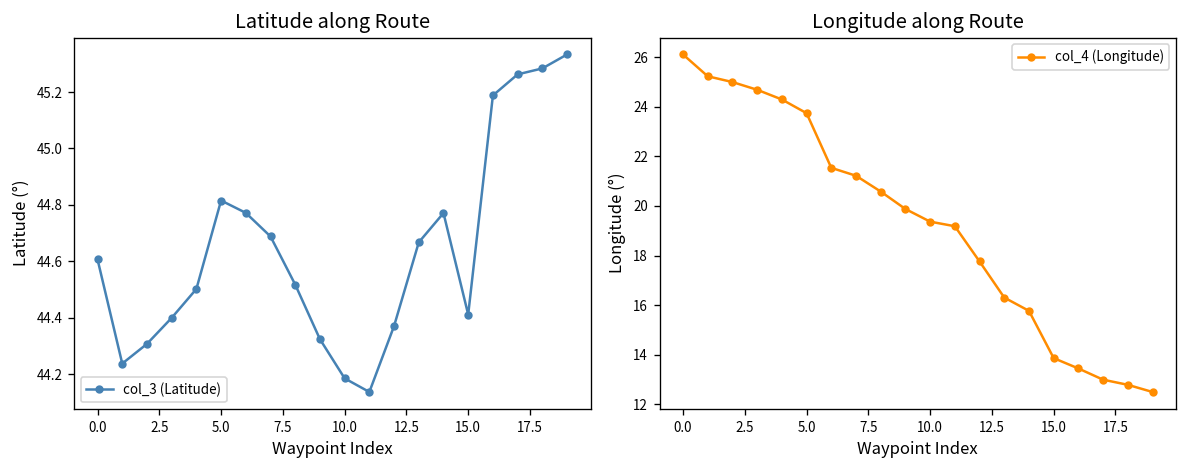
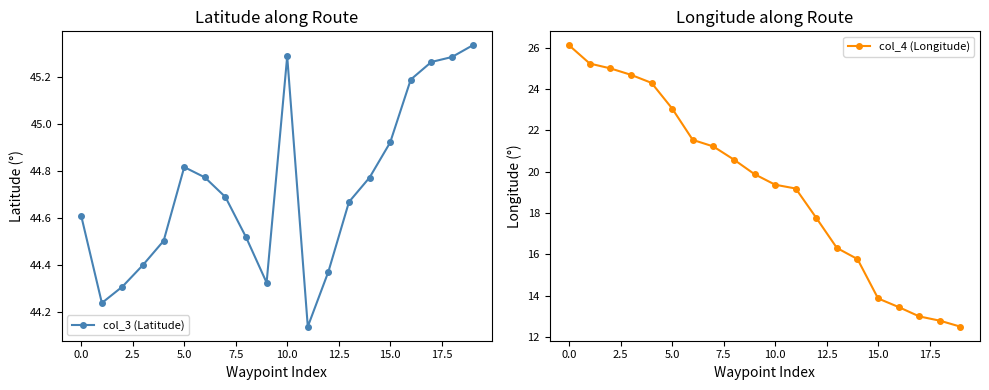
  {
    "Latitude along Route": {
      "0.0": 44.61,
      "5.0": 44.82,
-     "10.0": 44.19,
-     "15.0": 44.41
+     "10.0": 45.29,
+     "15.0": 44.92
    },
    "Longitude along Route": {
      "0.0": 26.1,
-     "5.0": 23.7,
+     "5.0": 23.0,
      "10.0": 19.4,
      "15.0": 13.9
    }
  }
